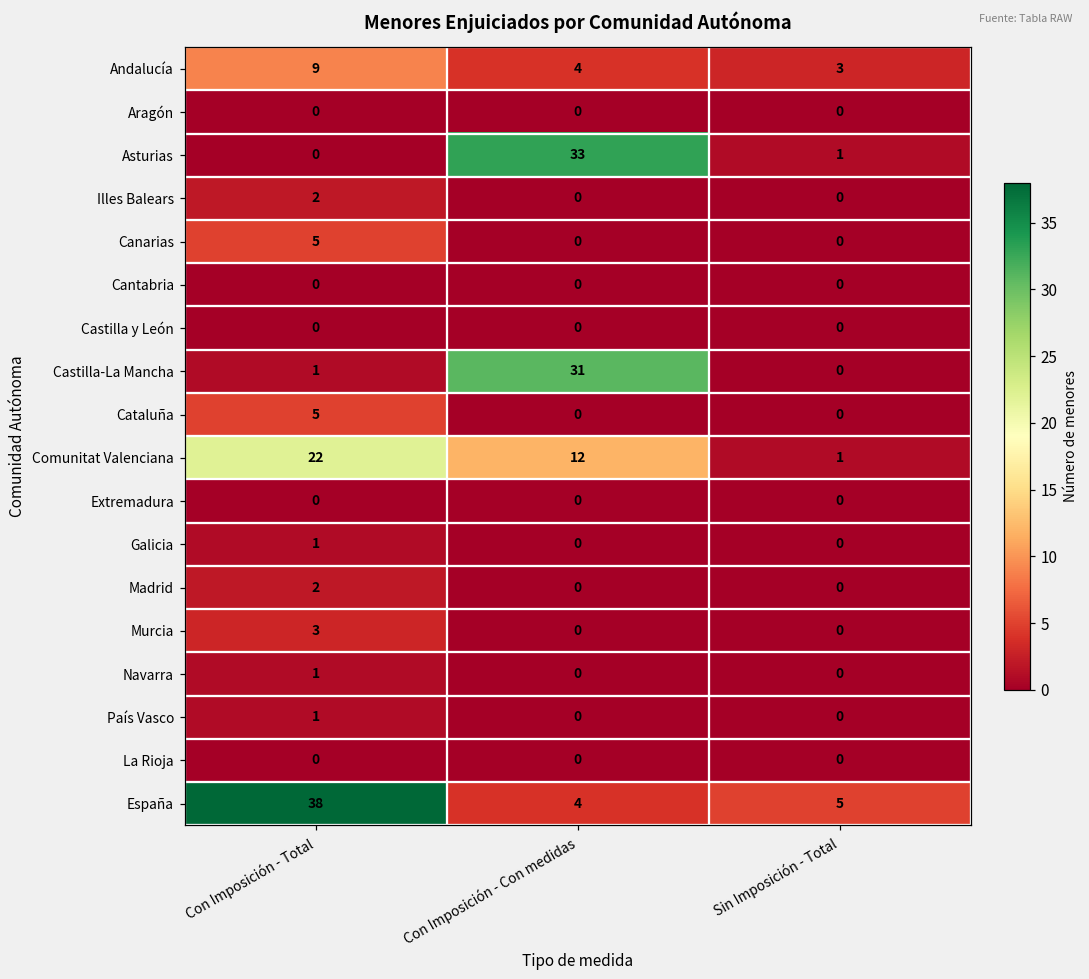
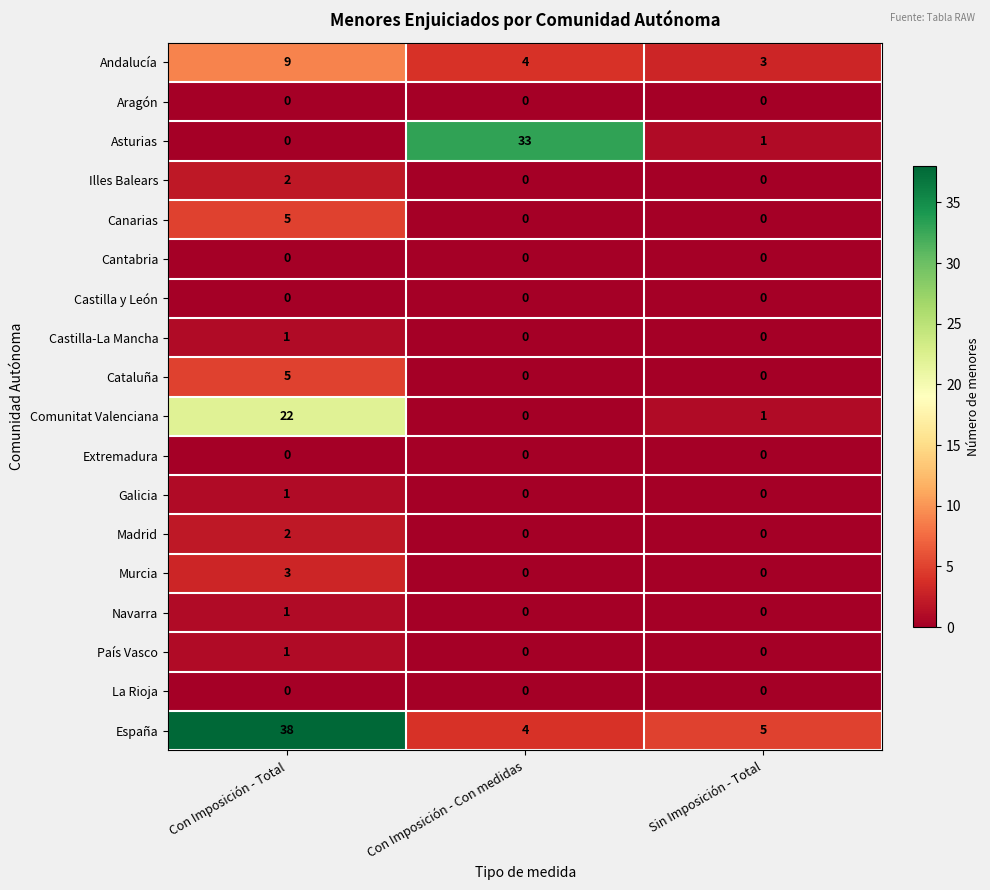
  {
    "Andalucía": {
      "Con Imposición - Total": 9,
      "Con Imposición - Con medidas": 4,
      "Sin Imposición - Total": 3
    },
    "Aragón": {
      "Con Imposición - Total": 0,
      "Con Imposición - Con medidas": 0,
      "Sin Imposición - Total": 0
    },
    "Asturias": {
      "Con Imposición - Total": 0,
      "Con Imposición - Con medidas": 33,
      "Sin Imposición - Total": 1
    },
    "Illes Balears": {
      "Con Imposición - Total": 2,
      "Con Imposición - Con medidas": 0,
      "Sin Imposición - Total": 0
    },
    "Canarias": {
      "Con Imposición - Total": 5,
      "Con Imposición - Con medidas": 0,
      "Sin Imposición - Total": 0
    },
    "Cantabria": {
      "Con Imposición - Total": 0,
      "Con Imposición - Con medidas": 0,
      "Sin Imposición - Total": 0
    },
    "Castilla y León": {
      "Con Imposición - Total": 0,
      "Con Imposición - Con medidas": 0,
      "Sin Imposición - Total": 0
    },
    "Castilla-La Mancha": {
      "Con Imposición - Total": 1,
-     "Con Imposición - Con medidas": 31,
+     "Con Imposición - Con medidas": 0,
      "Sin Imposición - Total": 0
    },
    "Cataluña": {
      "Con Imposición - Total": 5,
      "Con Imposición - Con medidas": 0,
      "Sin Imposición - Total": 0
    },
    "Comunitat Valenciana": {
      "Con Imposición - Total": 22,
-     "Con Imposición - Con medidas": 12,
+     "Con Imposición - Con medidas": 0,
      "Sin Imposición - Total": 1
    },
    "Extremadura": {
      "Con Imposición - Total": 0,
      "Con Imposición - Con medidas": 0,
      "Sin Imposición - Total": 0
    },
    "Galicia": {
      "Con Imposición - Total": 1,
      "Con Imposición - Con medidas": 0,
      "Sin Imposición - Total": 0
    },
    "Madrid": {
      "Con Imposición - Total": 2,
      "Con Imposición - Con medidas": 0,
      "Sin Imposición - Total": 0
    },
    "Murcia": {
      "Con Imposición - Total": 3,
      "Con Imposición - Con medidas": 0,
      "Sin Imposición - Total": 0
    },
    "Navarra": {
      "Con Imposición - Total": 1,
      "Con Imposición - Con medidas": 0,
      "Sin Imposición - Total": 0
    },
    "País Vasco": {
      "Con Imposición - Total": 1,
      "Con Imposición - Con medidas": 0,
      "Sin Imposición - Total": 0
    },
    "La Rioja": {
      "Con Imposición - Total": 0,
      "Con Imposición - Con medidas": 0,
      "Sin Imposición - Total": 0
    },
    "España": {
      "Con Imposición - Total": 38,
      "Con Imposición - Con medidas": 4,
      "Sin Imposición - Total": 5
    }
  }
